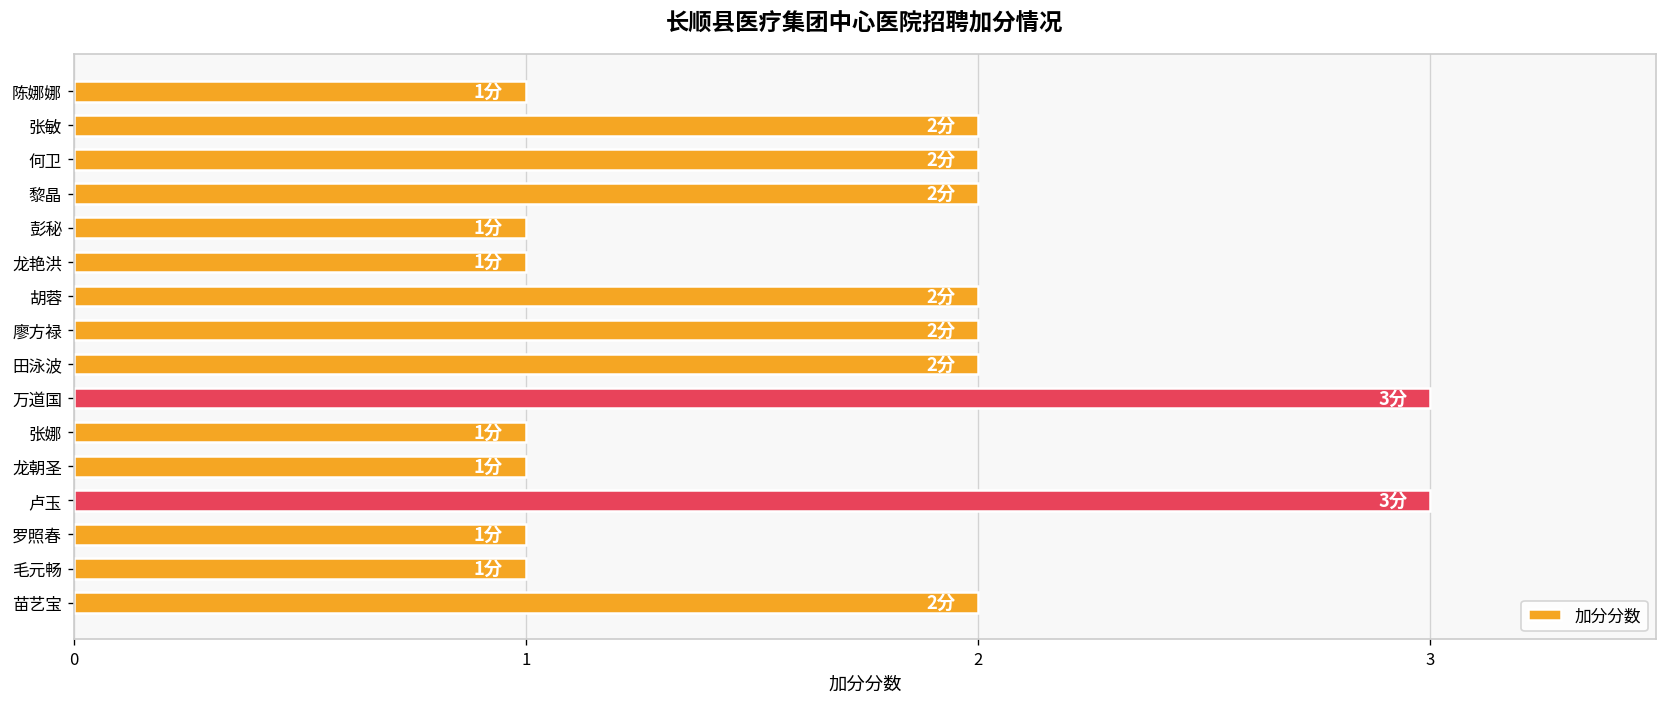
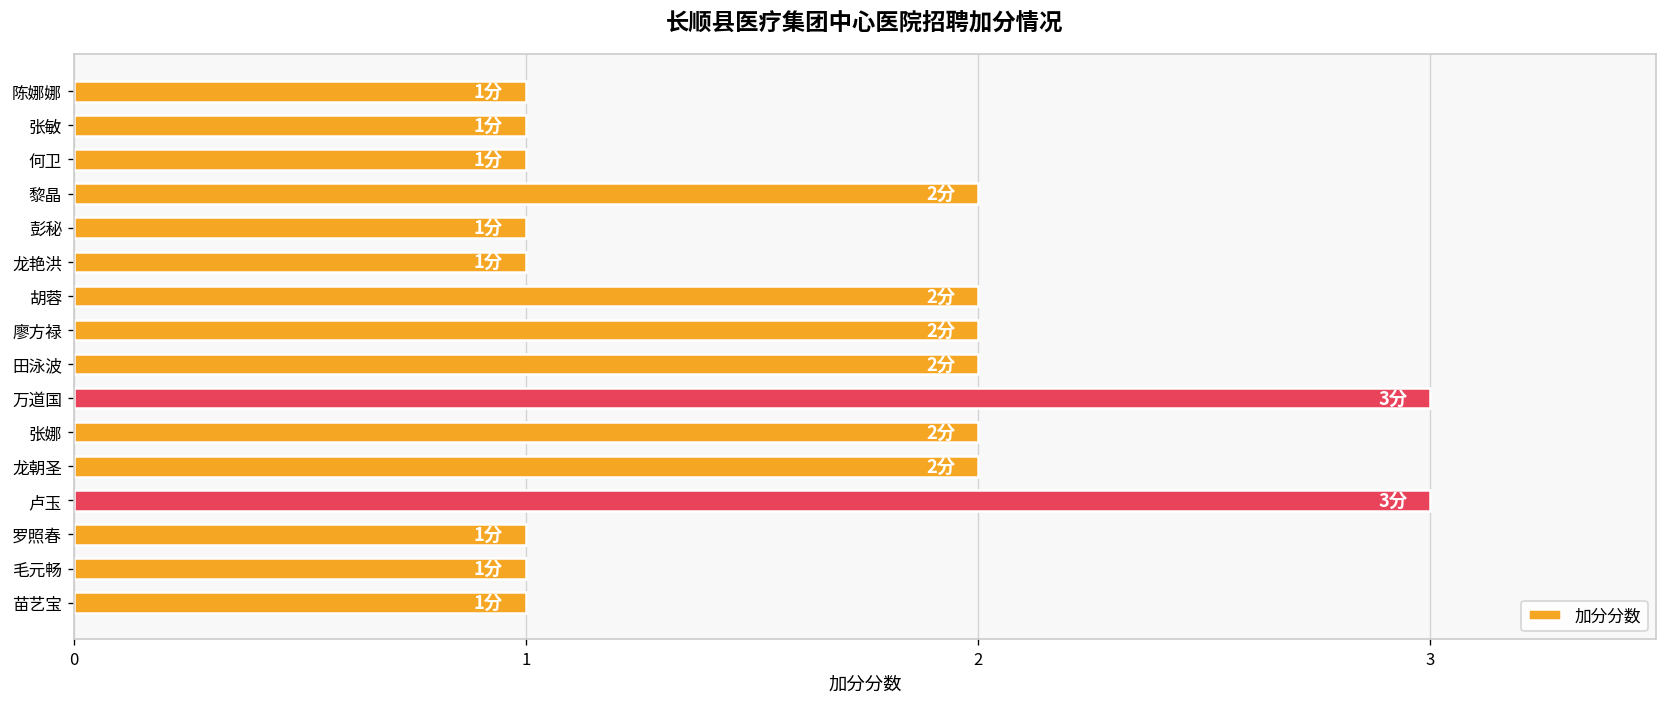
  {
    "陈娜娜": "1分",
-   "张敏": "2分",
-   "何卫": "2分",
+   "张敏": "1分",
+   "何卫": "1分",
    "黎晶": "2分",
    "彭秘": "1分",
    "龙艳洪": "1分",
    "胡蓉": "2分",
    "廖方禄": "2分",
    "田泳波": "2分",
    "万道国": "3分",
-   "张娜": "1分",
-   "龙朝圣": "1分",
+   "张娜": "2分",
+   "龙朝圣": "2分",
    "卢玉": "3分",
    "罗照春": "1分",
    "毛元畅": "1分",
-   "苗艺宝": "2分"
+   "苗艺宝": "1分"
  }
